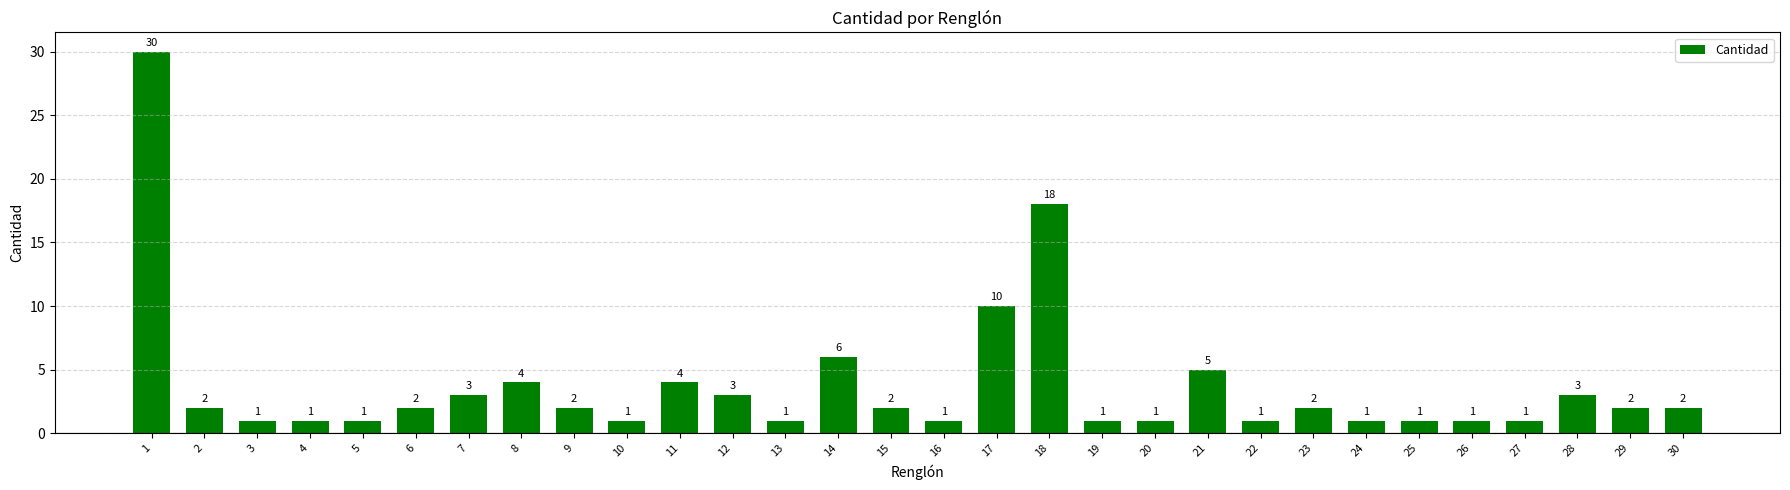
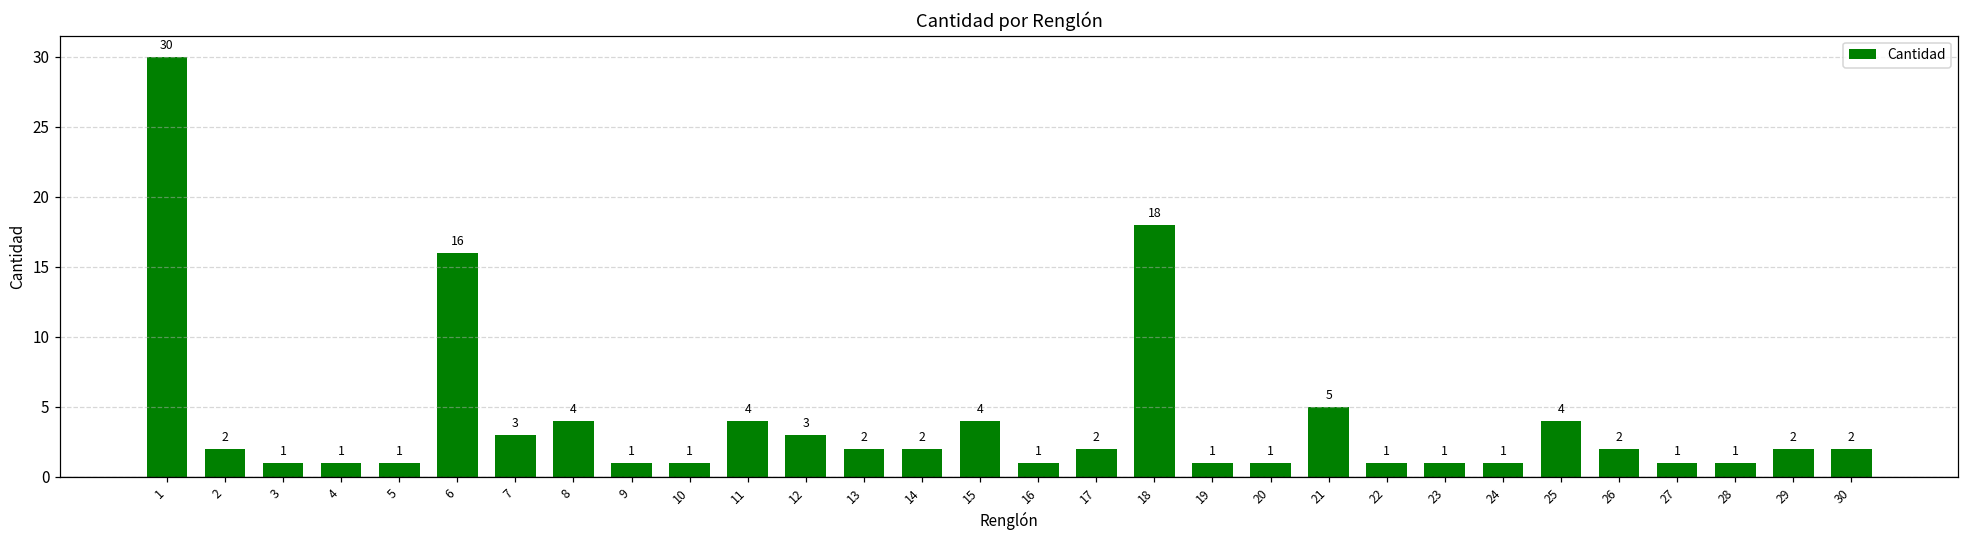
  {
    "1": 30,
    "2": 2,
    "3": 1,
    "4": 1,
    "5": 1,
-   "6": 2,
+   "6": 16,
    "7": 3,
    "8": 4,
-   "9": 2,
+   "9": 1,
    "10": 1,
    "11": 4,
    "12": 3,
-   "13": 1,
-   "14": 6,
-   "15": 2,
+   "13": 2,
+   "14": 2,
+   "15": 4,
    "16": 1,
-   "17": 10,
+   "17": 2,
    "18": 18,
    "19": 1,
    "20": 1,
    "21": 5,
    "22": 1,
-   "23": 2,
+   "23": 1,
    "24": 1,
-   "25": 1,
-   "26": 1,
+   "25": 4,
+   "26": 2,
    "27": 1,
-   "28": 3,
+   "28": 1,
    "29": 2,
    "30": 2
  }
